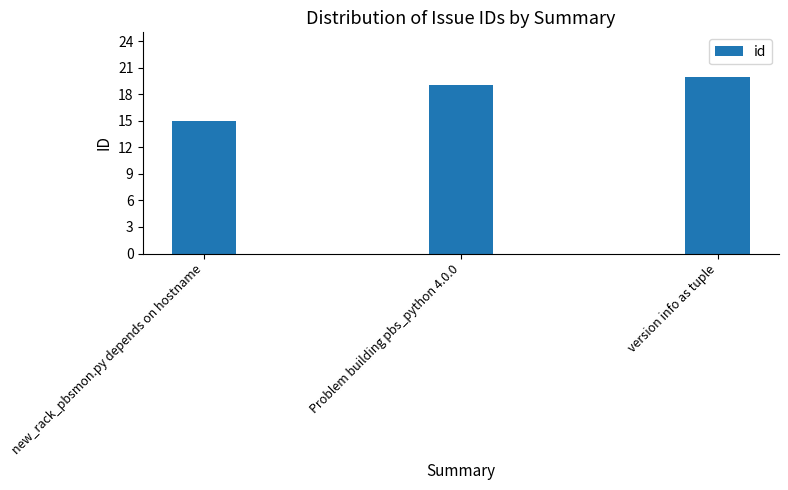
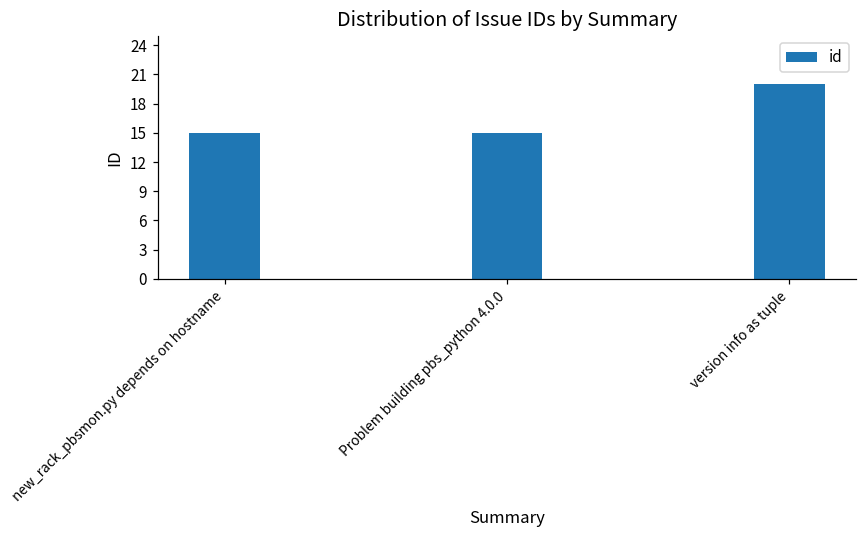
  {
    "new_rack_pbsmon.py depends on hostname": 15,
-   "Problem building pbs_python 4.0.0": 19,
+   "Problem building pbs_python 4.0.0": 15,
    "version info as tuple": 20
  }
